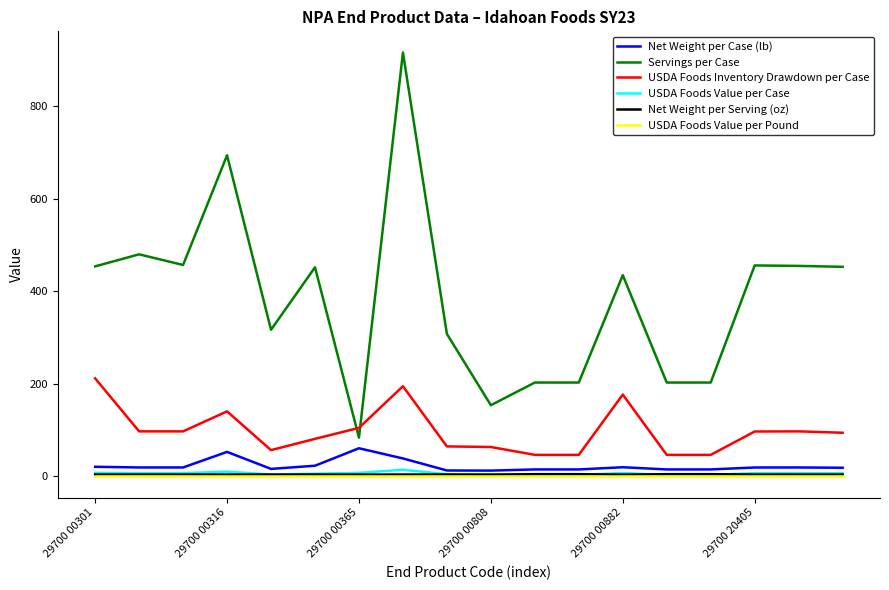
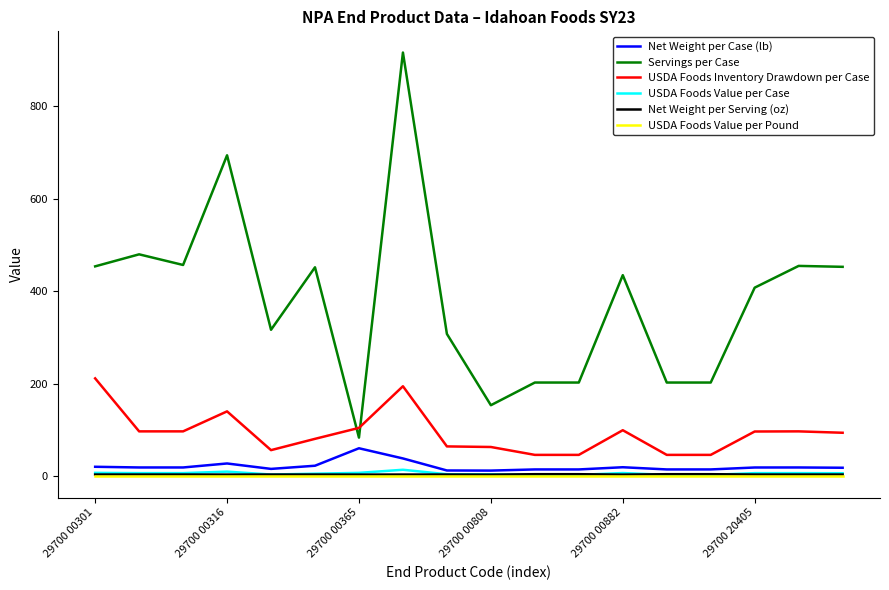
  {
    "Net Weight per Case (lb)": {
      "29700 00301": 20,
-     "29700 00316": 50,
+     "29700 00316": 30,
      "29700 00365": 60,
      "29700 00808": 10,
      "29700 00882": 20,
      "29700 20405": 20
    },
    "Servings per Case": {
      "29700 00301": 450,
      "29700 00316": 690,
      "29700 00365": 80,
      "29700 00808": 150,
      "29700 00882": 440,
-     "29700 20405": 460
+     "29700 20405": 410
    },
    "USDA Foods Inventory Drawdown per Case": {
      "29700 00301": 210,
      "29700 00316": 140,
      "29700 00365": 110,
      "29700 00808": 60,
-     "29700 00882": 180,
+     "29700 00882": 100,
      "29700 20405": 100
    },
    "USDA Foods Value per Case": {
      "29700 00316": 10
    }
  }
